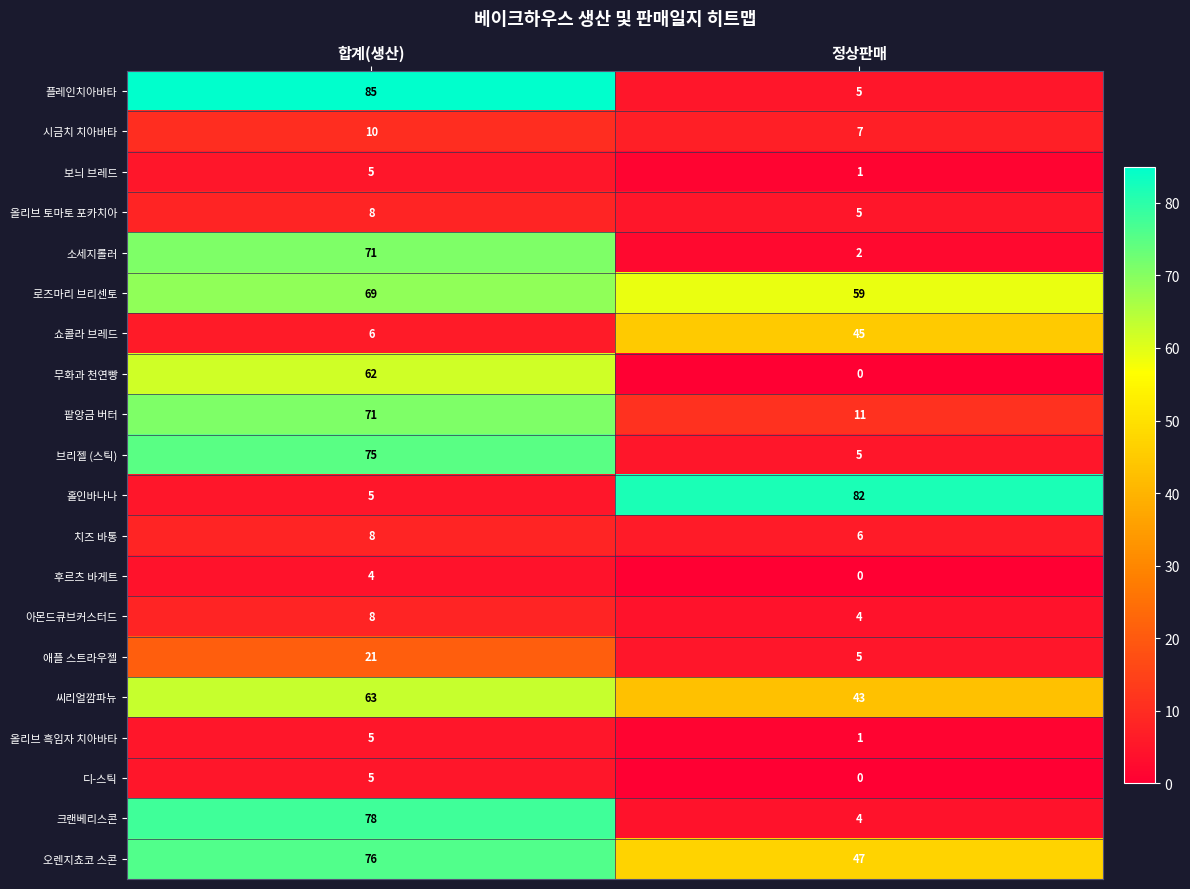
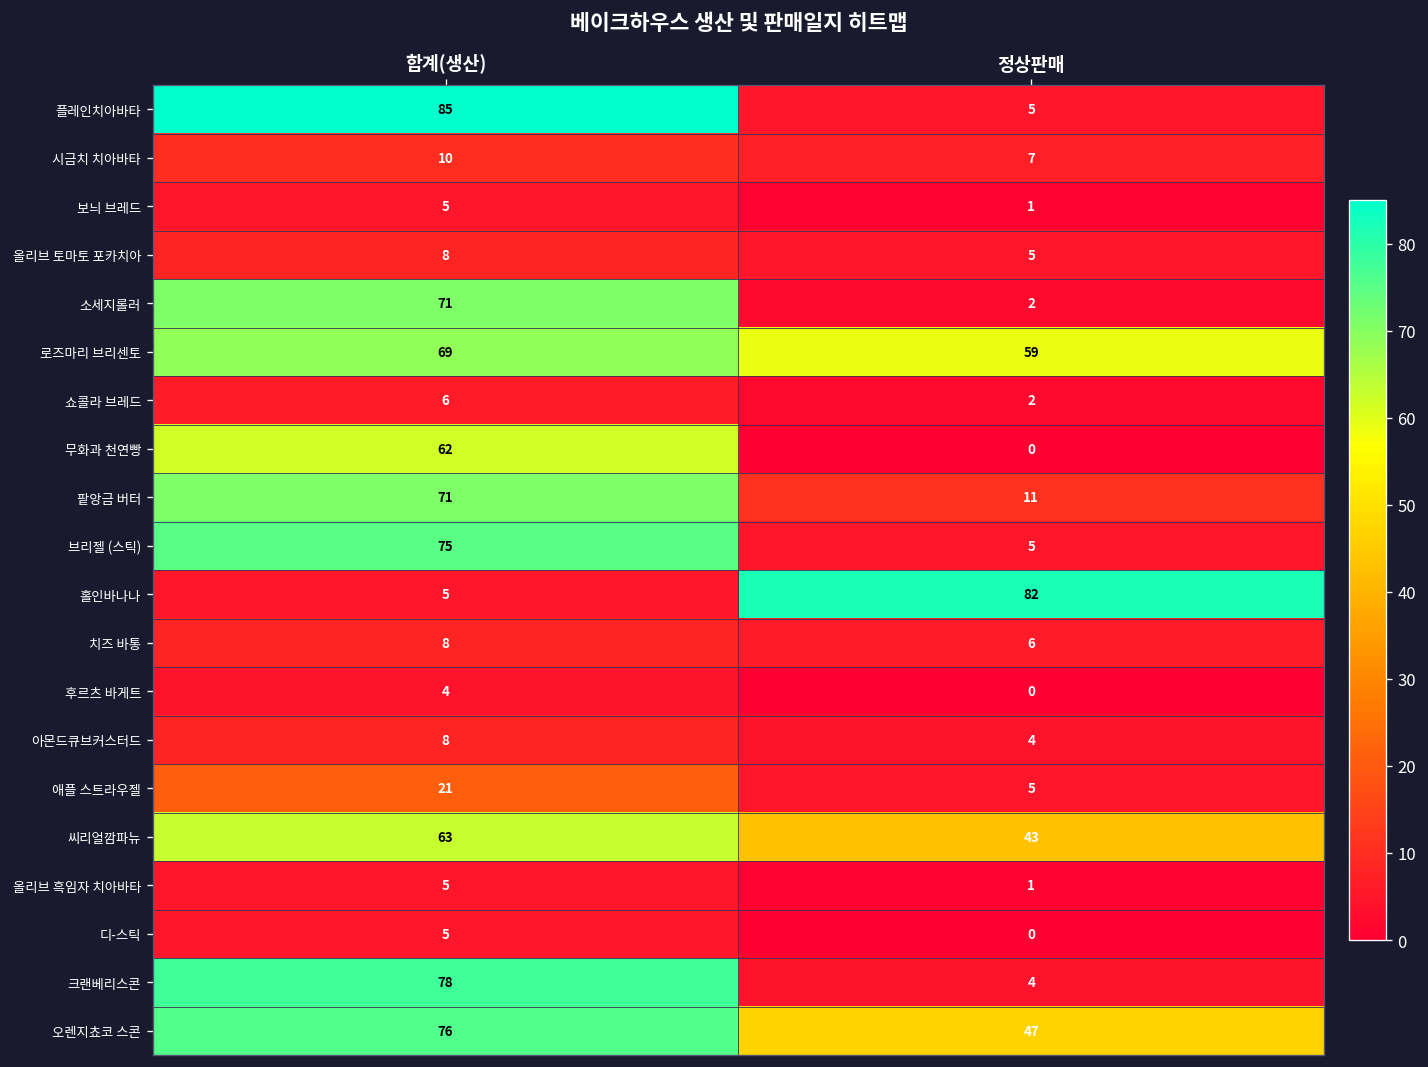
  {
    "플레인치아바타": {
      "합계(생산)": 85,
      "정상판매": 5
    },
    "시금치 치아바타": {
      "합계(생산)": 10,
      "정상판매": 7
    },
    "보늬 브레드": {
      "합계(생산)": 5,
      "정상판매": 1
    },
    "올리브 토마토 포카치아": {
      "합계(생산)": 8,
      "정상판매": 5
    },
    "소세지롤러": {
      "합계(생산)": 71,
      "정상판매": 2
    },
    "로즈마리 브리센토": {
      "합계(생산)": 69,
      "정상판매": 59
    },
    "쇼콜라 브레드": {
      "합계(생산)": 6,
-     "정상판매": 45
+     "정상판매": 2
    },
    "무화과 천연빵": {
      "합계(생산)": 62,
      "정상판매": 0
    },
    "팥앙금 버터": {
      "합계(생산)": 71,
      "정상판매": 11
    },
    "브리젤 (스틱)": {
      "합계(생산)": 75,
      "정상판매": 5
    },
    "홀인바나나": {
      "합계(생산)": 5,
      "정상판매": 82
    },
    "치즈 바통": {
      "합계(생산)": 8,
      "정상판매": 6
    },
    "후르츠 바게트": {
      "합계(생산)": 4,
      "정상판매": 0
    },
    "아몬드큐브커스터드": {
      "합계(생산)": 8,
      "정상판매": 4
    },
    "애플 스트라우젤": {
      "합계(생산)": 21,
      "정상판매": 5
    },
    "씨리얼깜파뉴": {
      "합계(생산)": 63,
      "정상판매": 43
    },
    "올리브 흑임자 치아바타": {
      "합계(생산)": 5,
      "정상판매": 1
    },
    "디-스틱": {
      "합계(생산)": 5,
      "정상판매": 0
    },
    "크랜베리스콘": {
      "합계(생산)": 78,
      "정상판매": 4
    },
    "오렌지쵸코 스콘": {
      "합계(생산)": 76,
      "정상판매": 47
    }
  }
